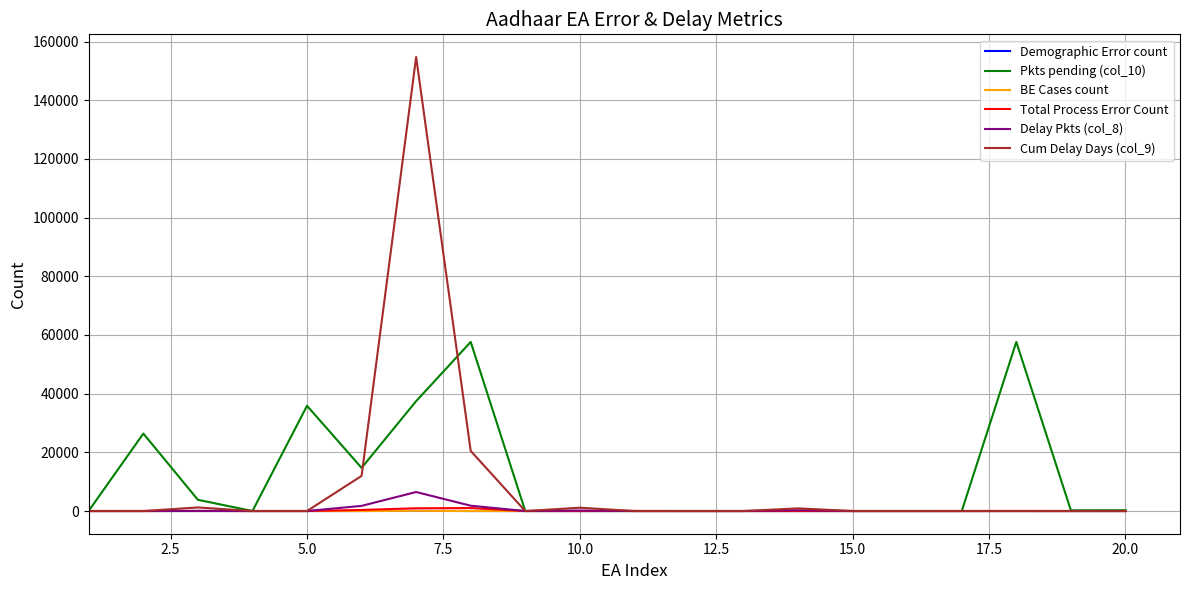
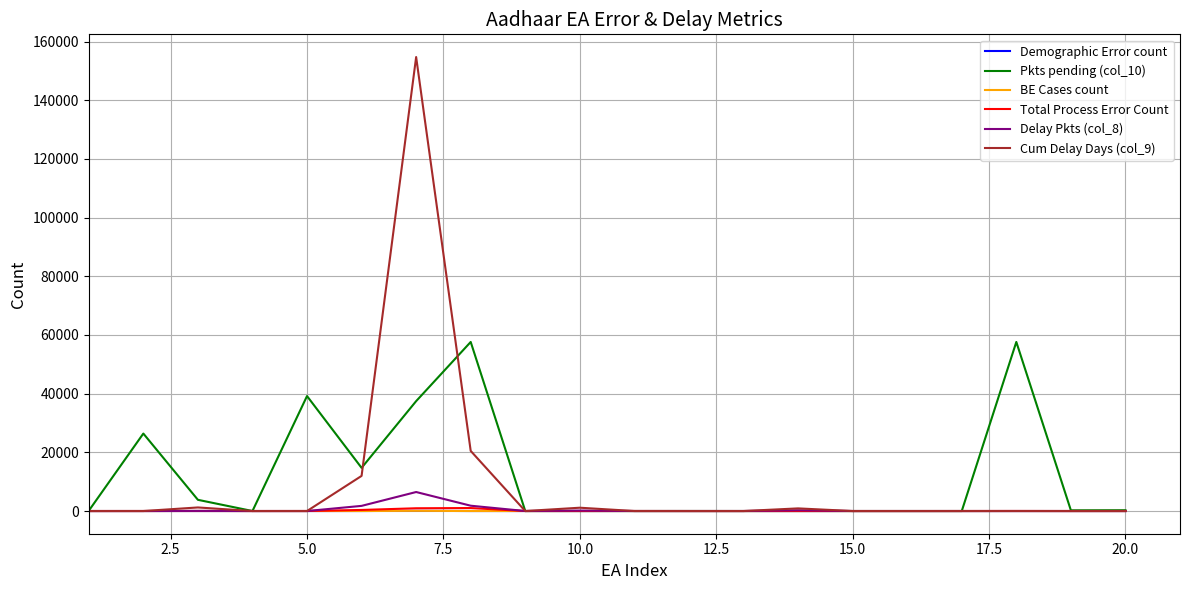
  {
    "Pkts pending (col_10)": {
-     "5.0": 36000
+     "5.0": 39000
    },
    "Cum Delay Days (col_9)": {
      "10.0": 1000
    }
  }
